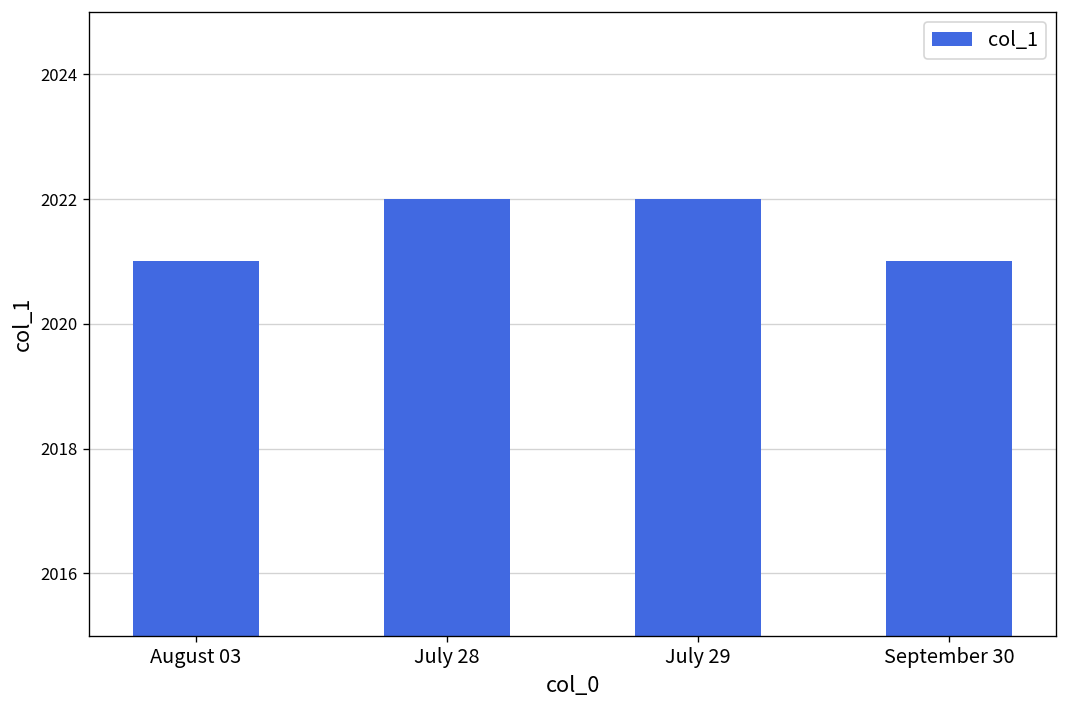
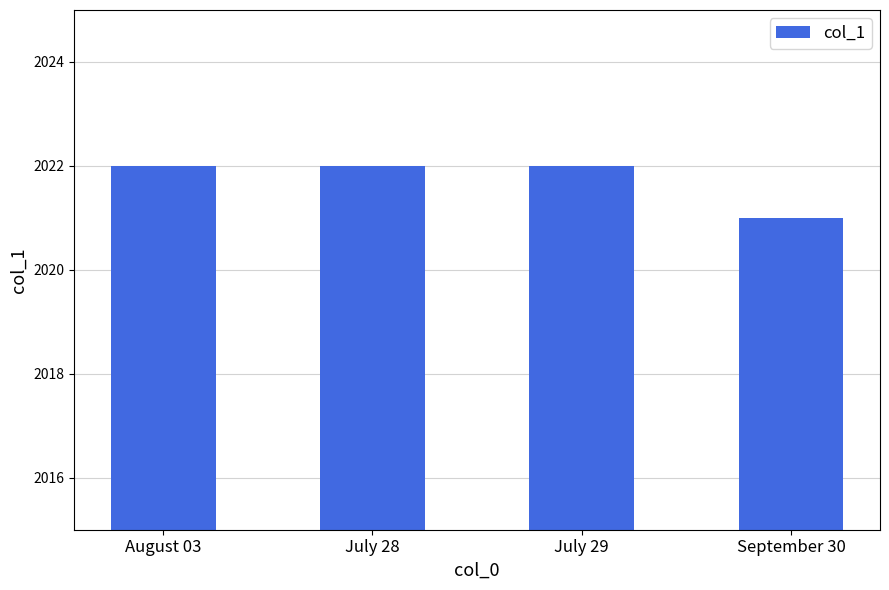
  {
-   "August 03": 2021,
+   "August 03": 2022,
    "July 28": 2022,
    "July 29": 2022,
    "September 30": 2021
  }
